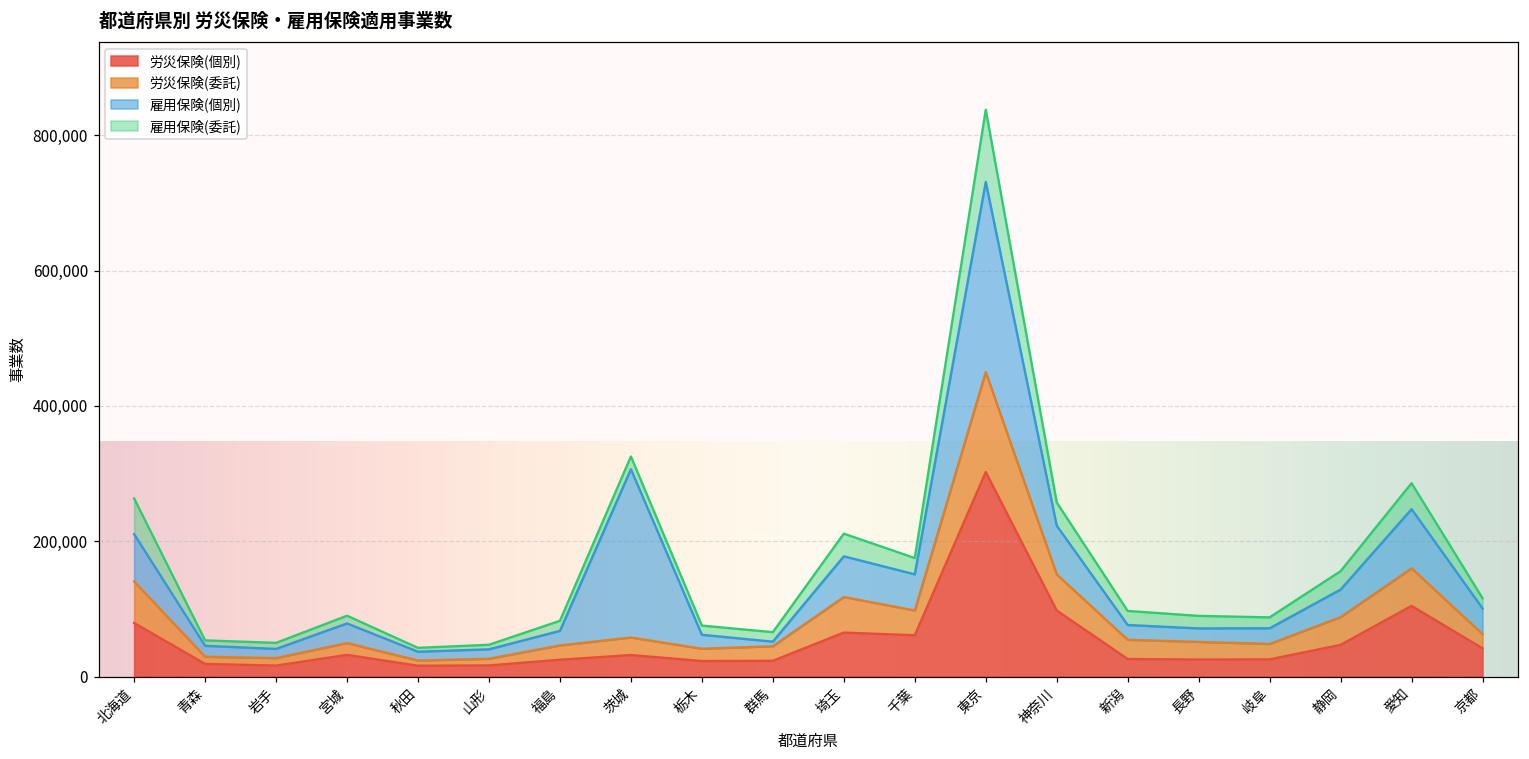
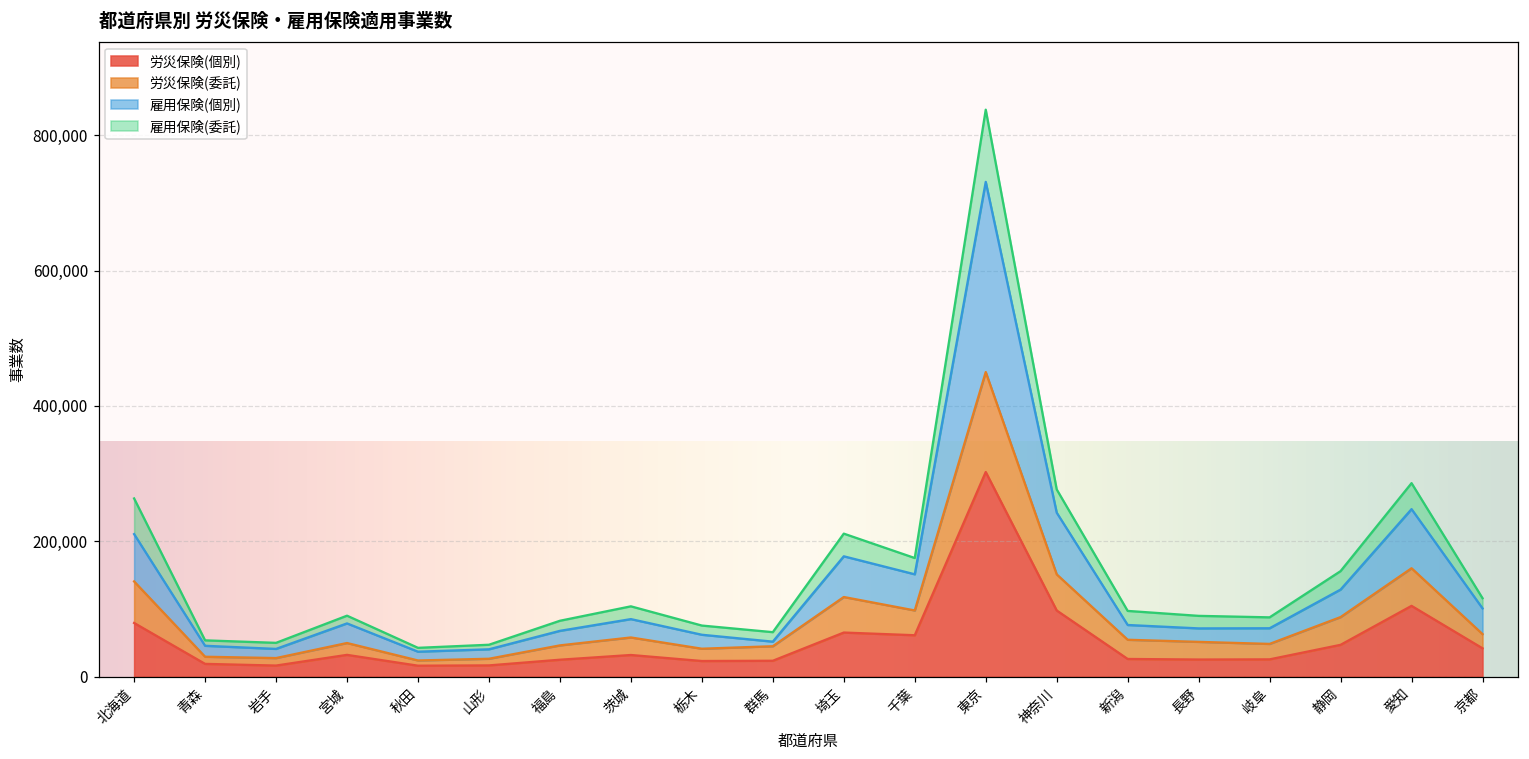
  {
    "雇用保険(個別)": {
      "北海道": "70,000",
      "青森": "20,000",
      "岩手": "10,000",
      "宮城": "30,000",
      "秋田": "10,000",
      "山形": "10,000",
      "福島": "20,000",
-     "茨城": "250,000",
+     "茨城": "30,000",
      "栃木": "20,000",
      "群馬": "10,000",
      "埼玉": "60,000",
      "千葉": "50,000",
      "東京": "280,000",
-     "神奈川": "70,000",
+     "神奈川": "90,000",
      "新潟": "20,000",
      "長野": "20,000",
      "岐阜": "20,000",
      "静岡": "40,000",
      "愛知": "90,000",
      "京都": "40,000"
    },
    "雇用保険(委託)": {
      "北海道": "50,000",
      "青森": "10,000",
      "岩手": "10,000",
      "宮城": "10,000",
      "秋田": "10,000",
      "山形": "10,000",
      "福島": "10,000",
      "茨城": "20,000",
      "栃木": "10,000",
      "群馬": "10,000",
      "埼玉": "30,000",
      "千葉": "20,000",
      "東京": "110,000",
      "神奈川": "30,000",
      "新潟": "20,000",
      "長野": "20,000",
      "岐阜": "20,000",
      "静岡": "30,000",
      "愛知": "40,000",
      "京都": "20,000"
    }
  }
